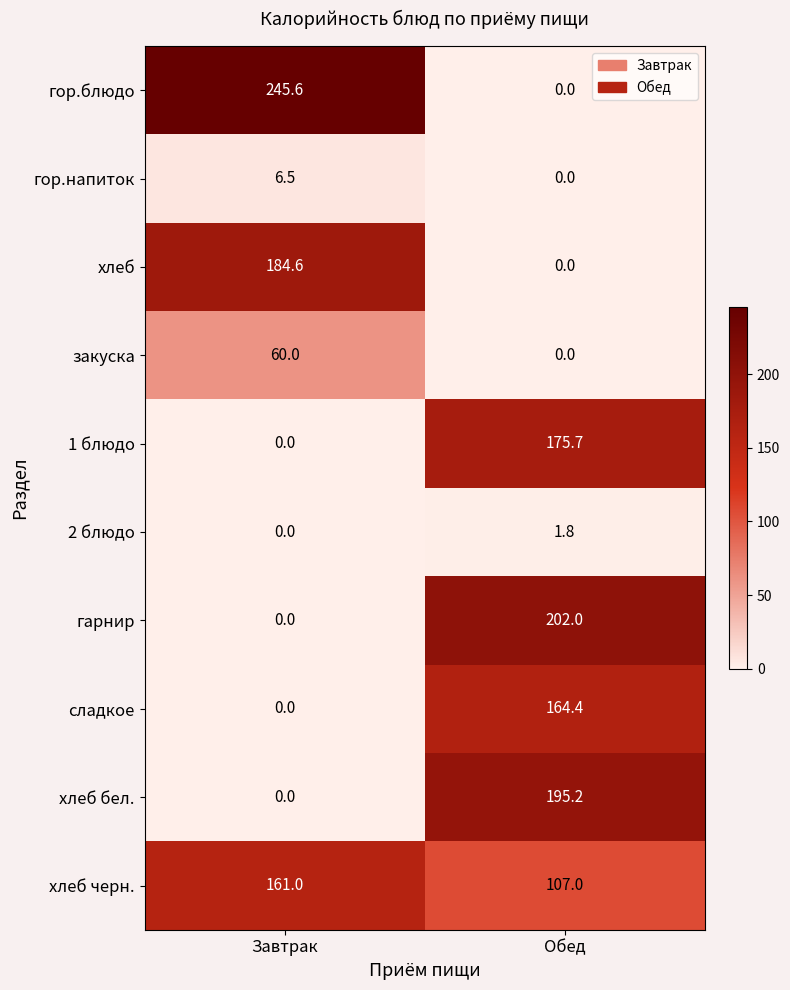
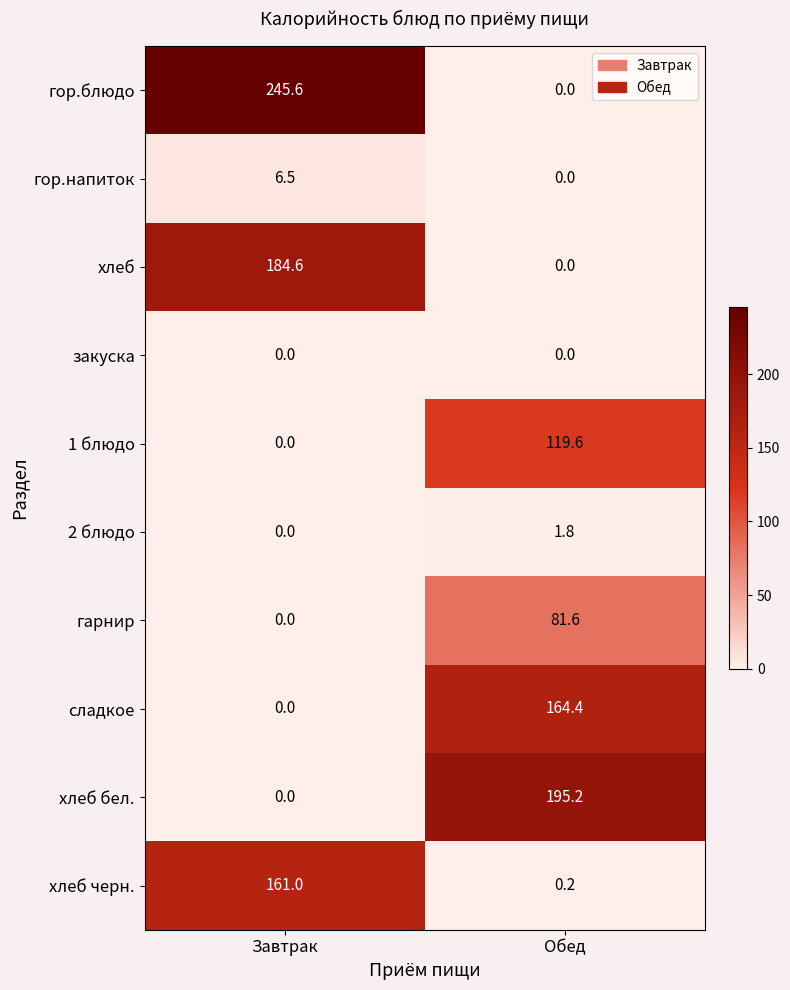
  {
    "гор.блюдо": {
      "Завтрак": 245.6,
      "Обед": 0.0
    },
    "гор.напиток": {
      "Завтрак": 6.5,
      "Обед": 0.0
    },
    "хлеб": {
      "Завтрак": 184.6,
      "Обед": 0.0
    },
    "закуска": {
-     "Завтрак": 60.0,
+     "Завтрак": 0.0,
      "Обед": 0.0
    },
    "1 блюдо": {
      "Завтрак": 0.0,
-     "Обед": 175.7
+     "Обед": 119.6
    },
    "2 блюдо": {
      "Завтрак": 0.0,
      "Обед": 1.8
    },
    "гарнир": {
      "Завтрак": 0.0,
-     "Обед": 202.0
+     "Обед": 81.6
    },
    "сладкое": {
      "Завтрак": 0.0,
      "Обед": 164.4
    },
    "хлеб бел.": {
      "Завтрак": 0.0,
      "Обед": 195.2
    },
    "хлеб черн.": {
      "Завтрак": 161.0,
-     "Обед": 107.0
+     "Обед": 0.2
    }
  }
